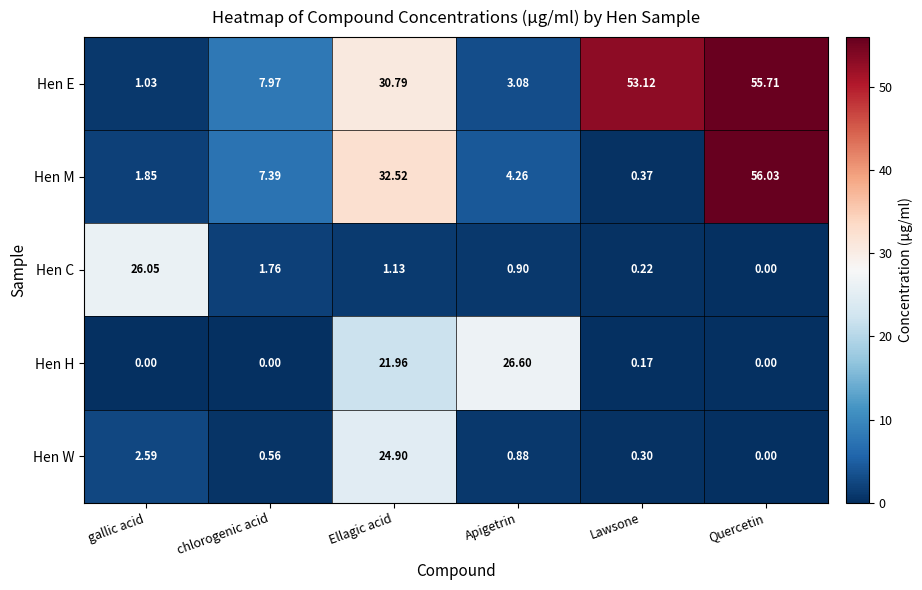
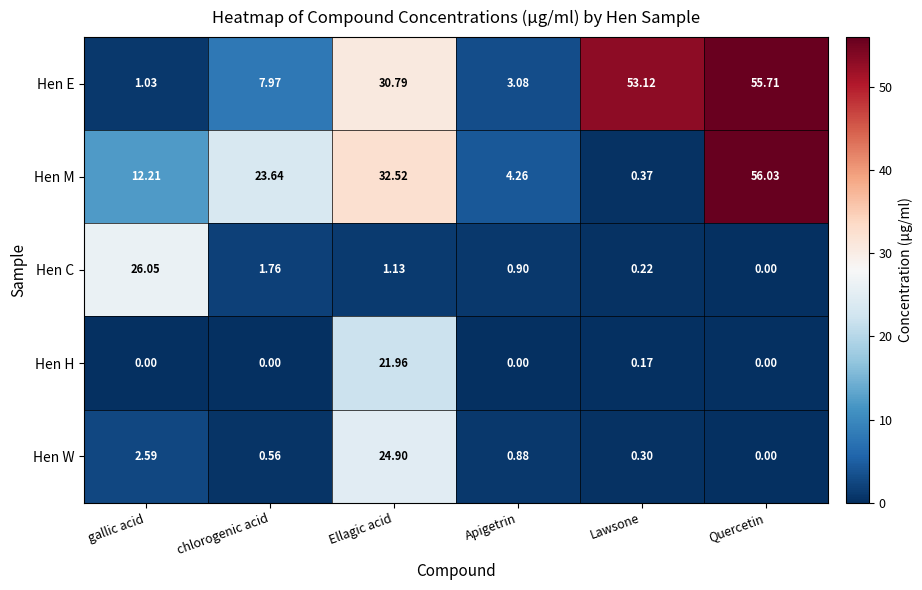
  {
    "Hen E": {
      "gallic acid": 1.03,
      "chlorogenic acid": 7.97,
      "Ellagic acid": 30.79,
      "Apigetrin": 3.08,
      "Lawsone": 53.12,
      "Quercetin": 55.71
    },
    "Hen M": {
-     "gallic acid": 1.85,
-     "chlorogenic acid": 7.39,
+     "gallic acid": 12.21,
+     "chlorogenic acid": 23.64,
      "Ellagic acid": 32.52,
      "Apigetrin": 4.26,
      "Lawsone": 0.37,
      "Quercetin": 56.03
    },
    "Hen C": {
      "gallic acid": 26.05,
      "chlorogenic acid": 1.76,
      "Ellagic acid": 1.13,
      "Apigetrin": 0.90,
      "Lawsone": 0.22,
      "Quercetin": 0.00
    },
    "Hen H": {
      "gallic acid": 0.00,
      "chlorogenic acid": 0.00,
      "Ellagic acid": 21.96,
-     "Apigetrin": 26.60,
+     "Apigetrin": 0.00,
      "Lawsone": 0.17,
      "Quercetin": 0.00
    },
    "Hen W": {
      "gallic acid": 2.59,
      "chlorogenic acid": 0.56,
      "Ellagic acid": 24.90,
      "Apigetrin": 0.88,
      "Lawsone": 0.30,
      "Quercetin": 0.00
    }
  }
